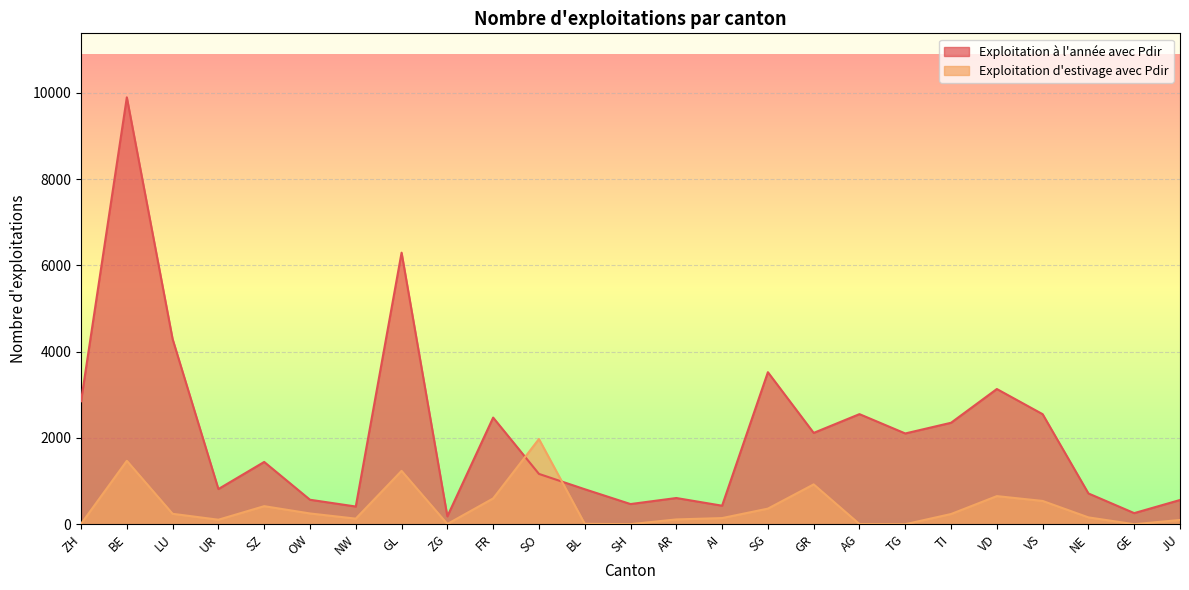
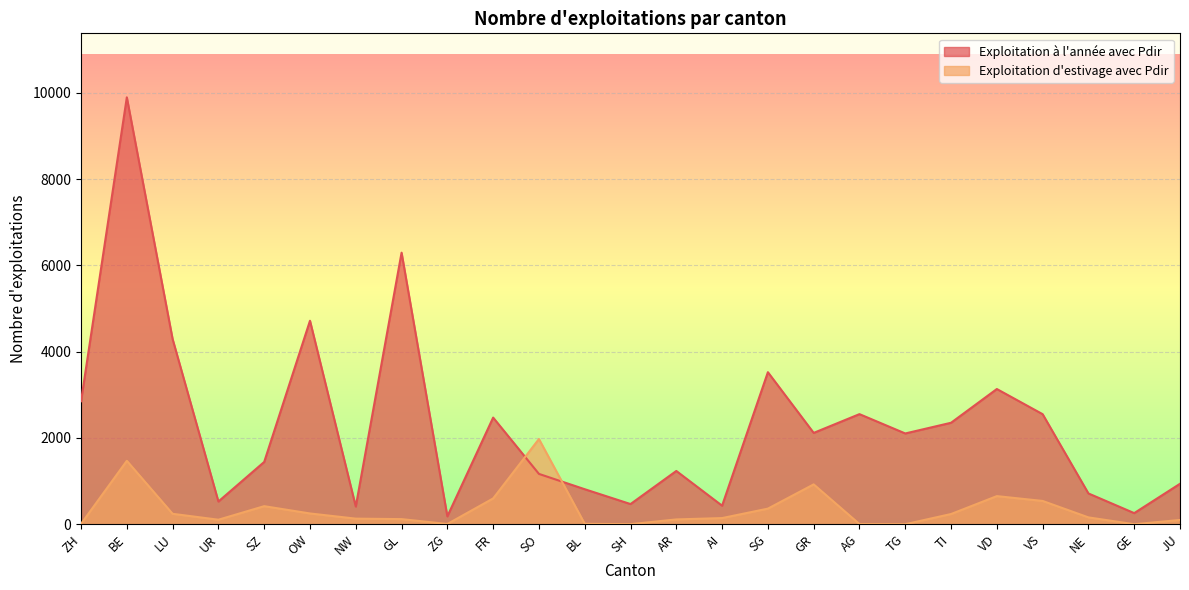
  {
    "Exploitation à l'année avec Pdir": {
      "ZH": 2900,
      "BE": 9900,
      "LU": 4300,
-     "UR": 800,
+     "UR": 500,
      "SZ": 1400,
-     "OW": 600,
+     "OW": 4700,
      "NW": 400,
      "GL": 6300,
      "ZG": 200,
      "FR": 2500,
      "SO": 1200,
      "BL": 800,
      "SH": 500,
-     "AR": 600,
+     "AR": 1200,
      "AI": 400,
      "SG": 3500,
      "GR": 2100,
      "AG": 2600,
      "TG": 2100,
      "TI": 2400,
      "VD": 3100,
      "VS": 2600,
      "NE": 700,
      "GE": 300,
-     "JU": 600
+     "JU": 900
    },
    "Exploitation d'estivage avec Pdir": {
      "ZH": 0,
      "BE": 1500,
      "LU": 200,
      "UR": 100,
      "SZ": 400,
      "OW": 200,
      "NW": 100,
-     "GL": 1200,
+     "GL": 100,
      "ZG": 0,
      "FR": 600,
      "SO": 2000,
      "BL": 0,
      "SH": 0,
      "AR": 100,
      "AI": 100,
      "SG": 400,
      "GR": 900,
      "AG": 0,
      "TG": 0,
      "TI": 200,
      "VD": 700,
      "VS": 500,
      "NE": 200,
      "GE": 0,
      "JU": 100
    }
  }
